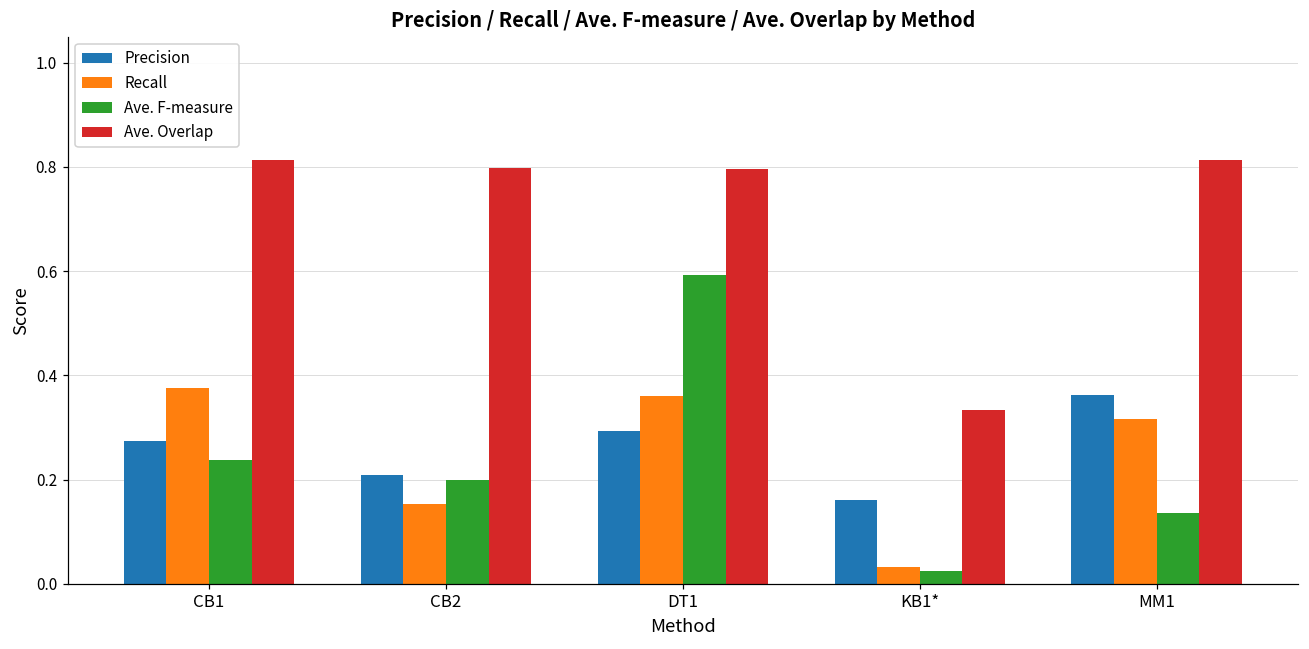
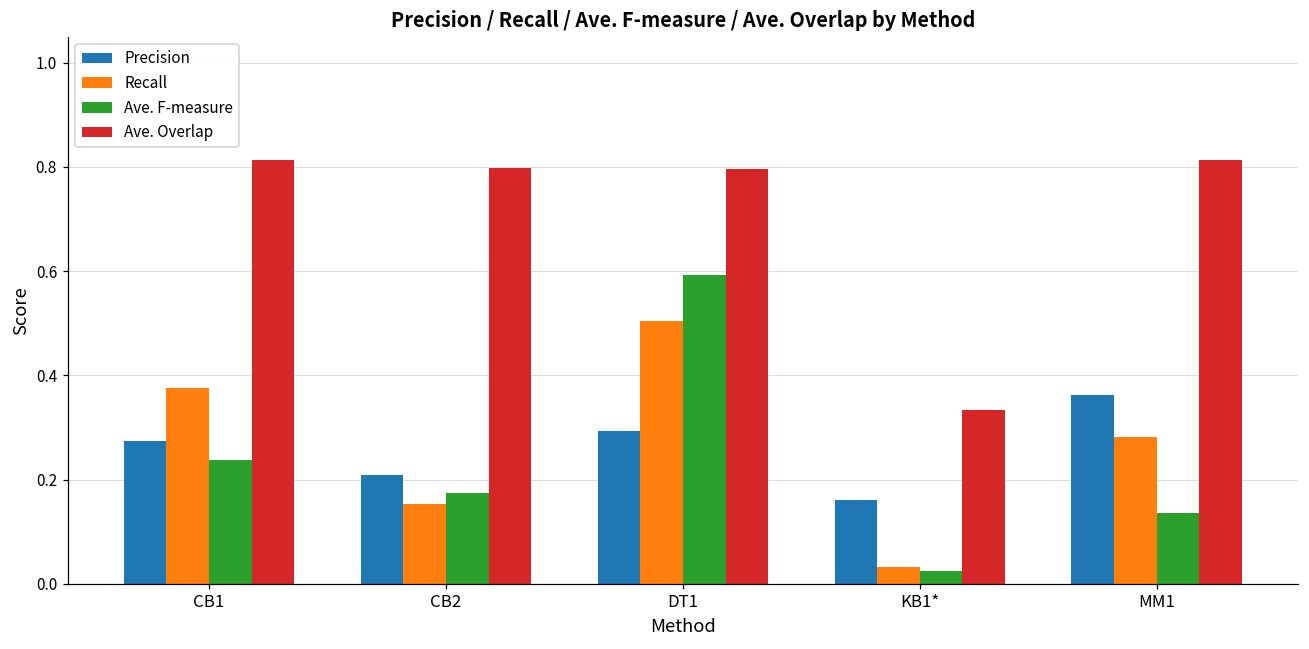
  {
    "Precision": {
      "CB1": 0.27,
      "CB2": 0.21,
      "DT1": 0.29,
      "KB1*": 0.16,
      "MM1": 0.36
    },
    "Recall": {
      "CB1": 0.38,
      "CB2": 0.15,
-     "DT1": 0.36,
+     "DT1": 0.51,
      "KB1*": 0.03,
-     "MM1": 0.32
+     "MM1": 0.28
    },
    "Ave. F-measure": {
      "CB1": 0.24,
-     "CB2": 0.20,
+     "CB2": 0.18,
      "DT1": 0.59,
      "KB1*": 0.03,
      "MM1": 0.14
    },
    "Ave. Overlap": {
      "CB1": 0.81,
      "CB2": 0.80,
      "DT1": 0.80,
      "KB1*": 0.33,
      "MM1": 0.81
    }
  }
